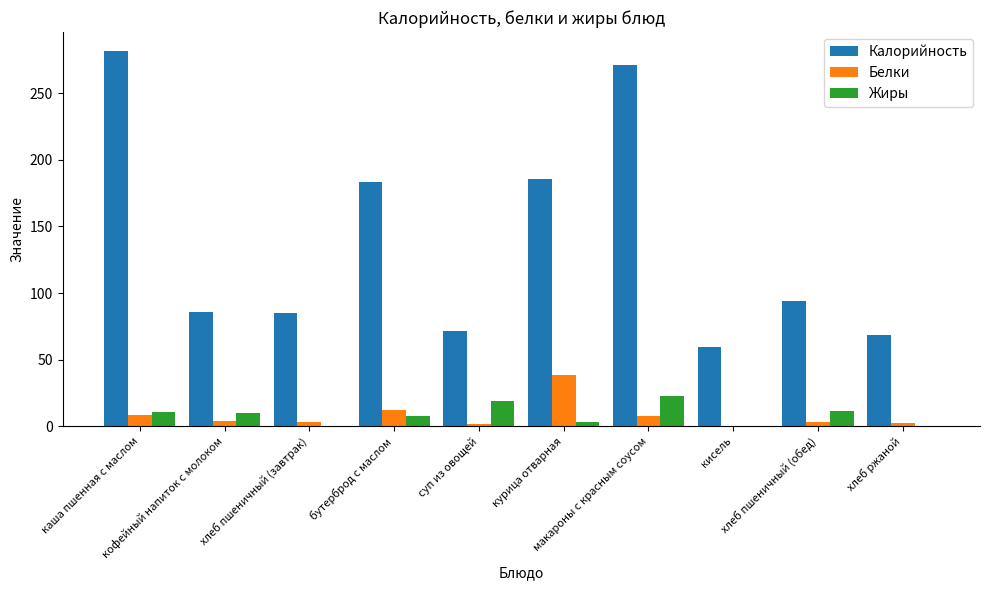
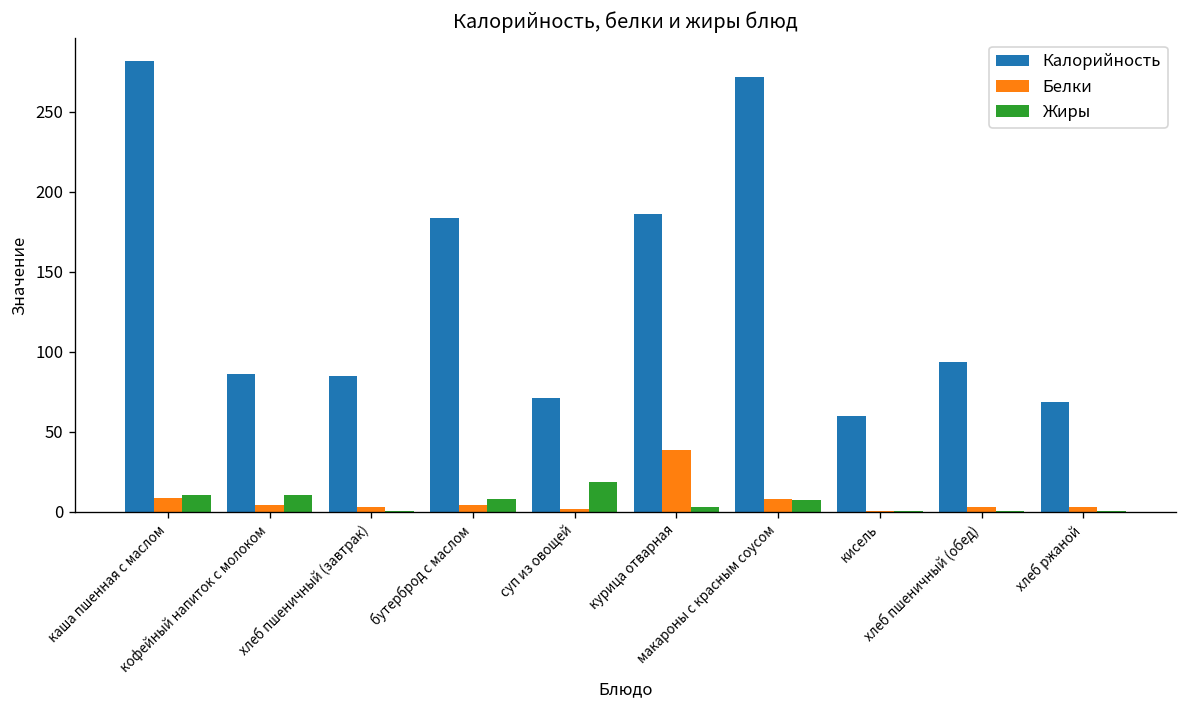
  {
    "Калорийность": {
      "каша пшенная с маслом": 282,
      "кофейный напиток с молоком": 86,
      "хлеб пшеничный (завтрак)": 85,
      "бутерброд с маслом": 183,
      "суп из овощей": 71,
      "курица отварная": 186,
      "макароны с красным соусом": 272,
      "кисель": 60,
      "хлеб пшеничный (обед)": 94,
      "хлеб ржаной": 68
    },
    "Белки": {
      "каша пшенная с маслом": 9,
      "кофейный напиток с молоком": 4,
      "хлеб пшеничный (завтрак)": 3,
-     "бутерброд с маслом": 12,
+     "бутерброд с маслом": 4,
      "курица отварная": 39,
      "макароны с красным соусом": 8,
      "хлеб пшеничный (обед)": 3,
      "хлеб ржаной": 3
    },
    "Жиры": {
      "каша пшенная с маслом": 10,
      "кофейный напиток с молоком": 10,
      "бутерброд с маслом": 8,
      "суп из овощей": 19,
      "курица отварная": 3,
-     "макароны с красным соусом": 23,
-     "хлеб пшеничный (обед)": 12
+     "макароны с красным соусом": 7,
+     "хлеб пшеничный (обед)": 0
    }
  }
